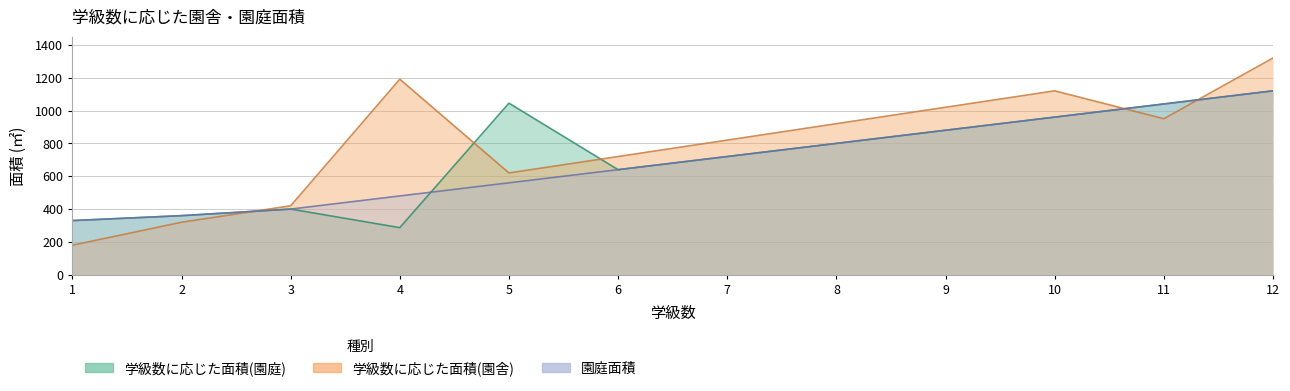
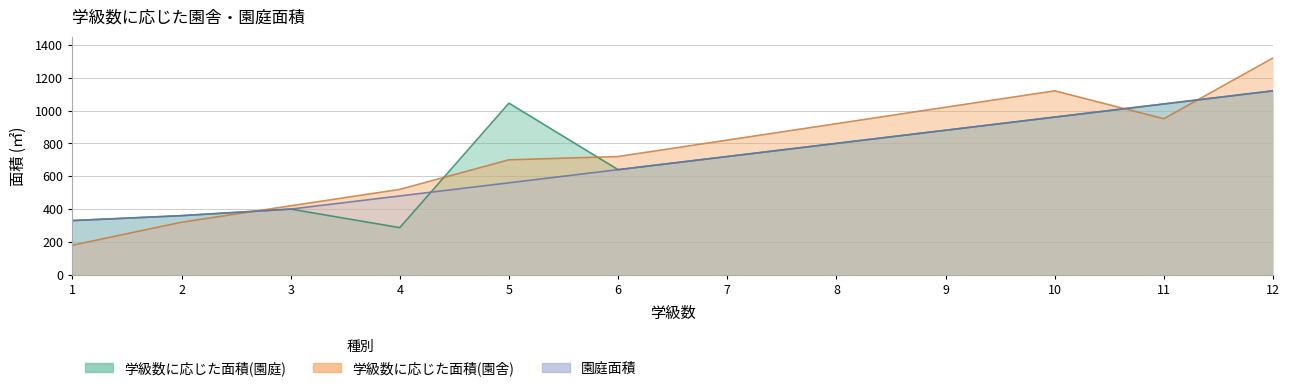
  {
    "学級数に応じた面積(園庭)": {
      "4": 290,
      "5": 1050
    },
    "学級数に応じた面積(園舎)": {
      "1": 180,
      "2": 320,
      "3": 420,
-     "4": 1190,
-     "5": 620,
+     "4": 520,
+     "5": 700,
      "6": 720,
      "7": 820,
      "8": 920,
      "9": 1020,
      "10": 1120,
      "11": 950,
      "12": 1320
    },
    "園庭面積": {
      "4": 480,
      "5": 560
    }
  }
